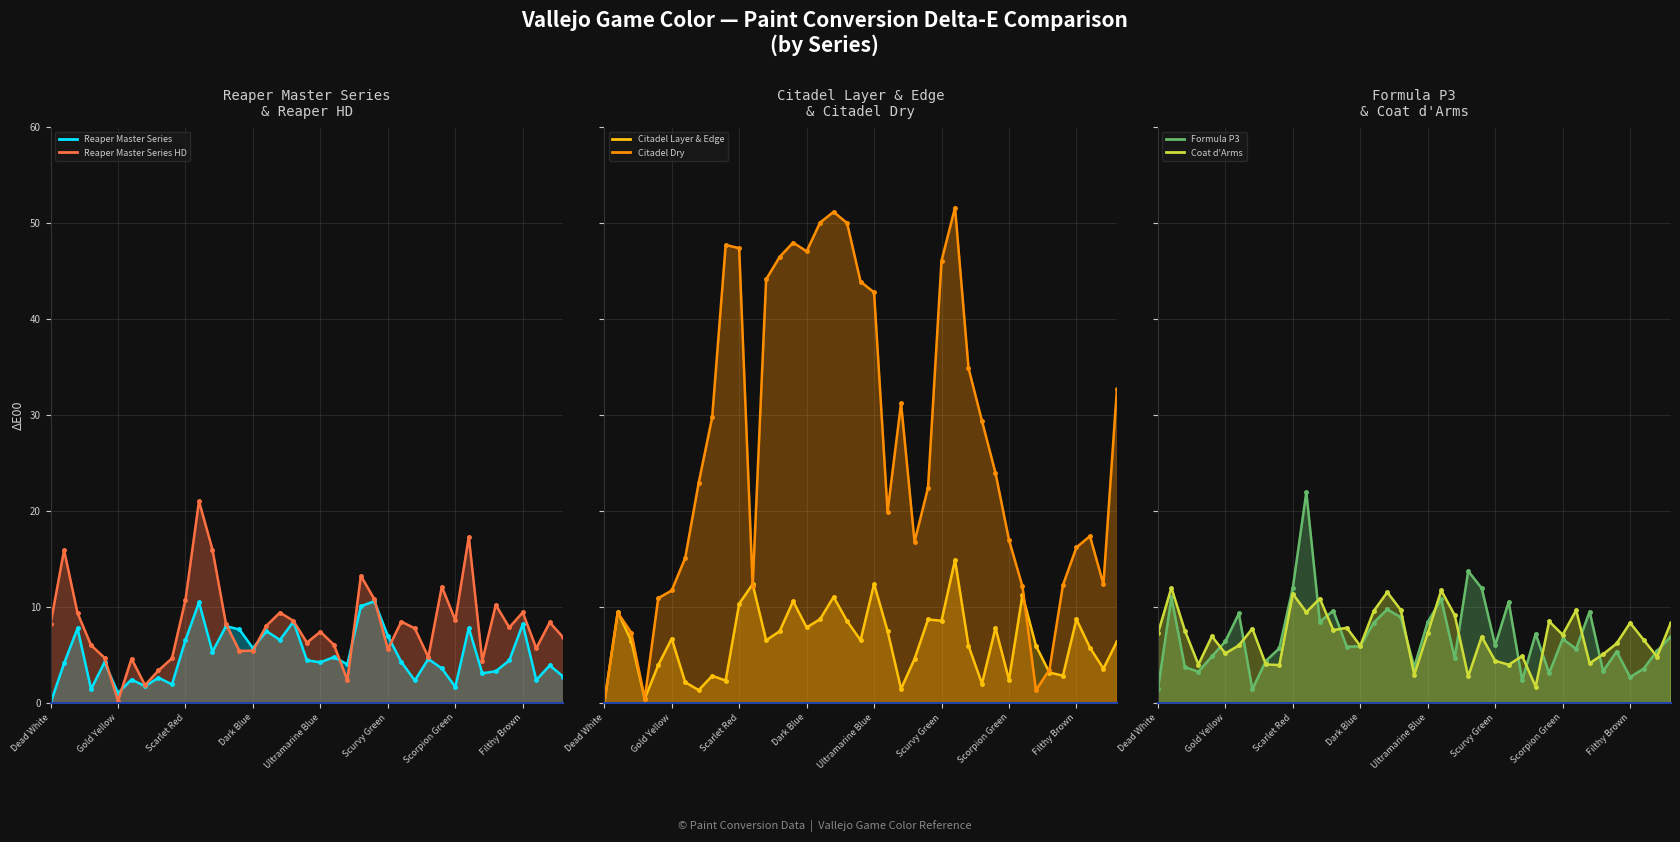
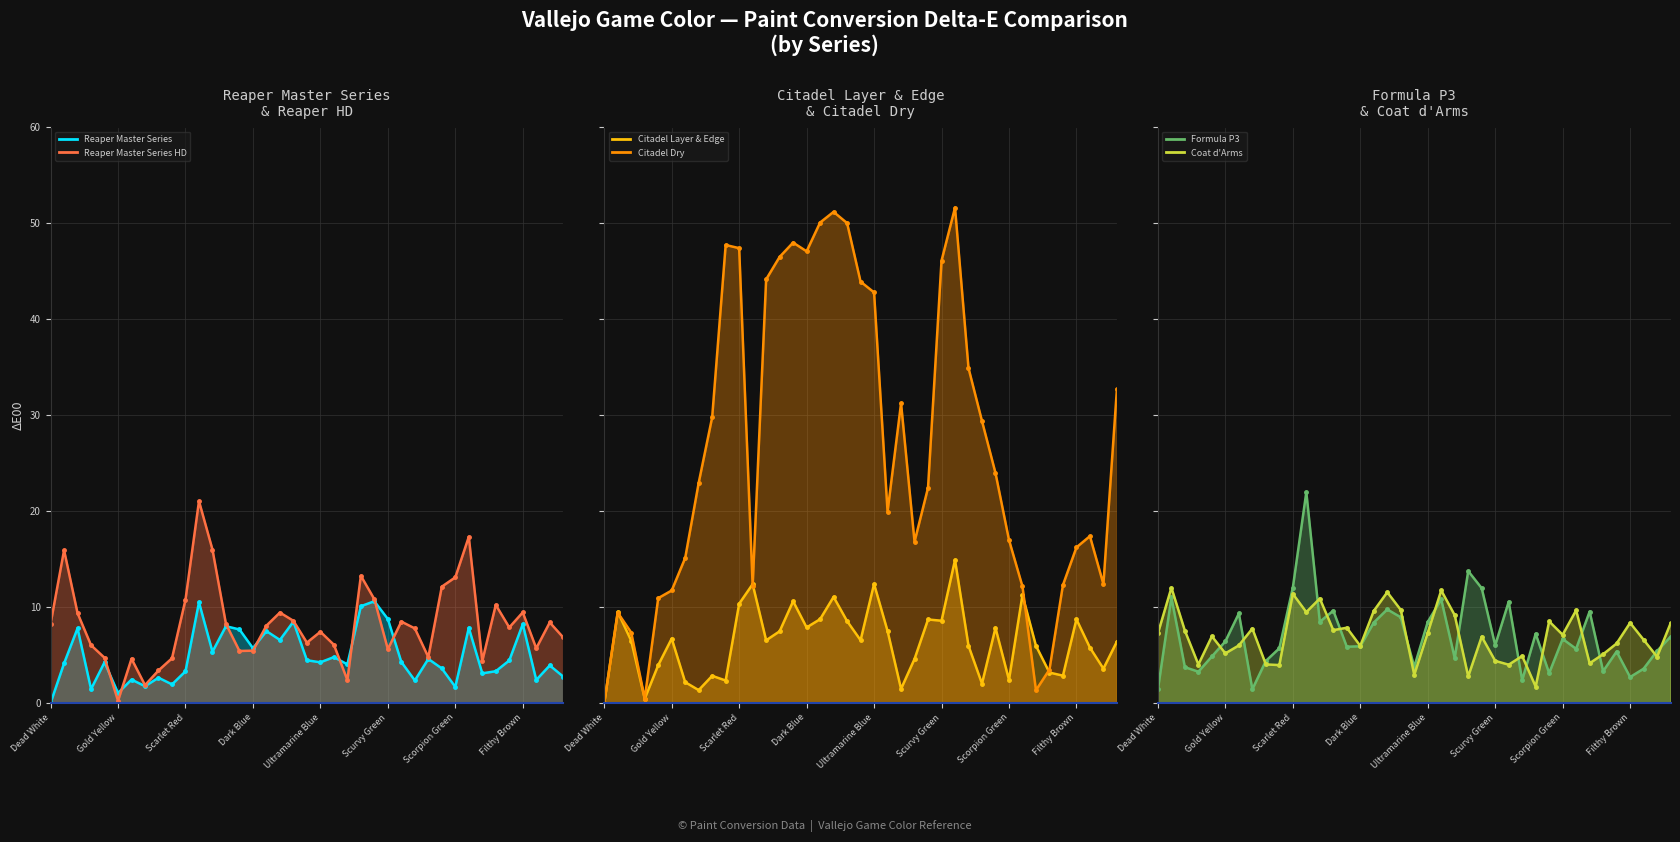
  {
    "Reaper Master Series & Reaper HD": {
      "Reaper Master Series": {
        "Dead White": 0,
        "Gold Yellow": 1,
-       "Scarlet Red": 7,
+       "Scarlet Red": 3,
        "Ultramarine Blue": 4,
-       "Scurvy Green": 7,
+       "Scurvy Green": 9,
        "Scorpion Green": 2,
        "Filthy Brown": 8
      },
      "Reaper Master Series HD": {
        "Dead White": 8,
        "Gold Yellow": 0,
        "Scarlet Red": 11,
        "Ultramarine Blue": 7,
        "Scurvy Green": 6,
-       "Scorpion Green": 9,
+       "Scorpion Green": 13,
        "Filthy Brown": 9
      }
    }
  }
